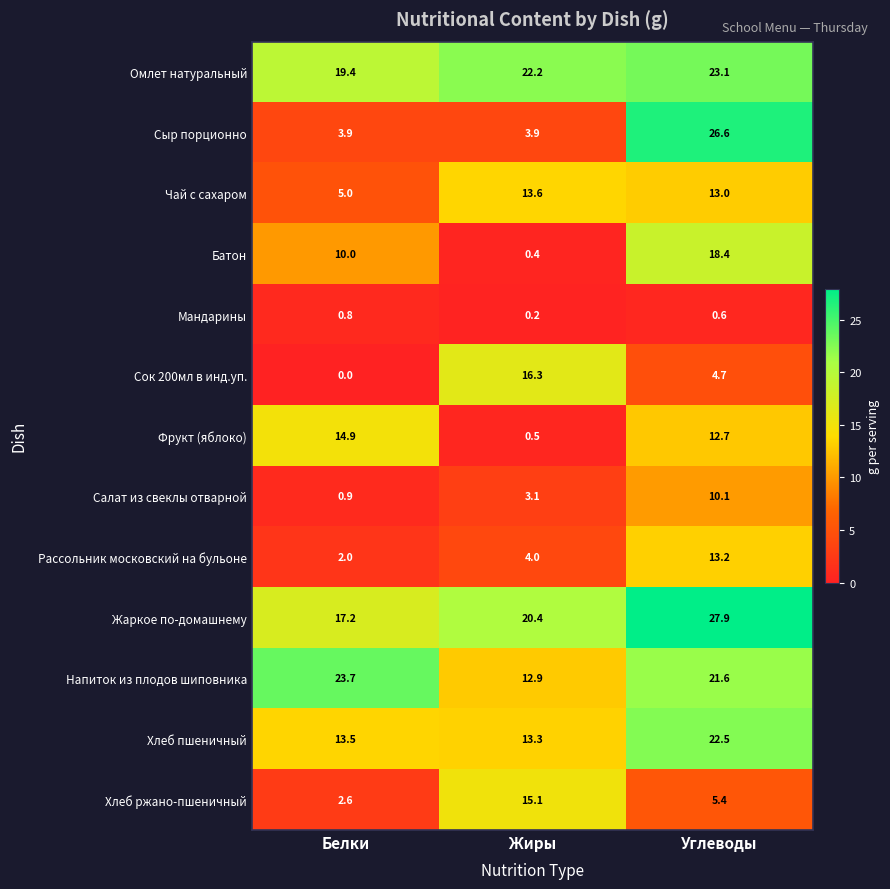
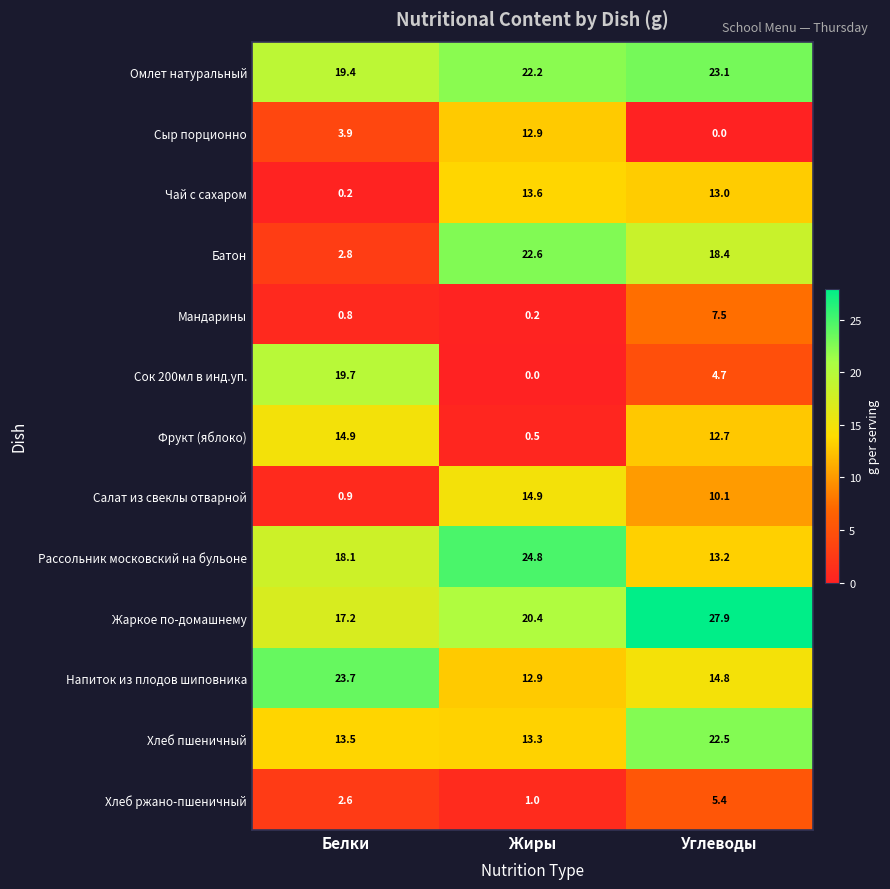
  {
    "Омлет натуральный": {
      "Белки": 19.4,
      "Жиры": 22.2,
      "Углеводы": 23.1
    },
    "Сыр порционно": {
      "Белки": 3.9,
-     "Жиры": 3.9,
-     "Углеводы": 26.6
+     "Жиры": 12.9,
+     "Углеводы": 0.0
    },
    "Чай с сахаром": {
-     "Белки": 5.0,
+     "Белки": 0.2,
      "Жиры": 13.6,
      "Углеводы": 13.0
    },
    "Батон": {
-     "Белки": 10.0,
-     "Жиры": 0.4,
+     "Белки": 2.8,
+     "Жиры": 22.6,
      "Углеводы": 18.4
    },
    "Мандарины": {
      "Белки": 0.8,
      "Жиры": 0.2,
-     "Углеводы": 0.6
+     "Углеводы": 7.5
    },
    "Сок 200мл в инд.уп.": {
-     "Белки": 0.0,
-     "Жиры": 16.3,
+     "Белки": 19.7,
+     "Жиры": 0.0,
      "Углеводы": 4.7
    },
    "Фрукт (яблоко)": {
      "Белки": 14.9,
      "Жиры": 0.5,
      "Углеводы": 12.7
    },
    "Салат из свеклы отварной": {
      "Белки": 0.9,
-     "Жиры": 3.1,
+     "Жиры": 14.9,
      "Углеводы": 10.1
    },
    "Рассольник московский на бульоне": {
-     "Белки": 2.0,
-     "Жиры": 4.0,
+     "Белки": 18.1,
+     "Жиры": 24.8,
      "Углеводы": 13.2
    },
    "Жаркое по-домашнему": {
      "Белки": 17.2,
      "Жиры": 20.4,
      "Углеводы": 27.9
    },
    "Напиток из плодов шиповника": {
      "Белки": 23.7,
      "Жиры": 12.9,
-     "Углеводы": 21.6
+     "Углеводы": 14.8
    },
    "Хлеб пшеничный": {
      "Белки": 13.5,
      "Жиры": 13.3,
      "Углеводы": 22.5
    },
    "Хлеб ржано-пшеничный": {
      "Белки": 2.6,
-     "Жиры": 15.1,
+     "Жиры": 1.0,
      "Углеводы": 5.4
    }
  }
